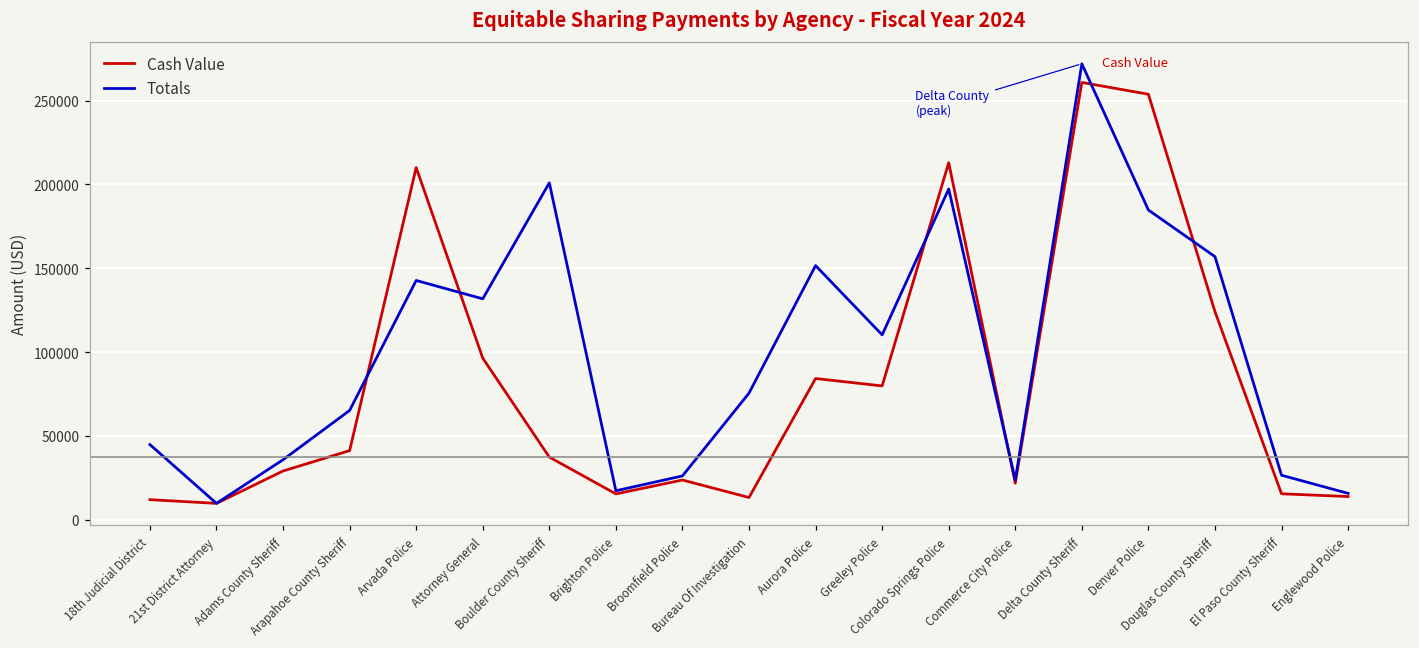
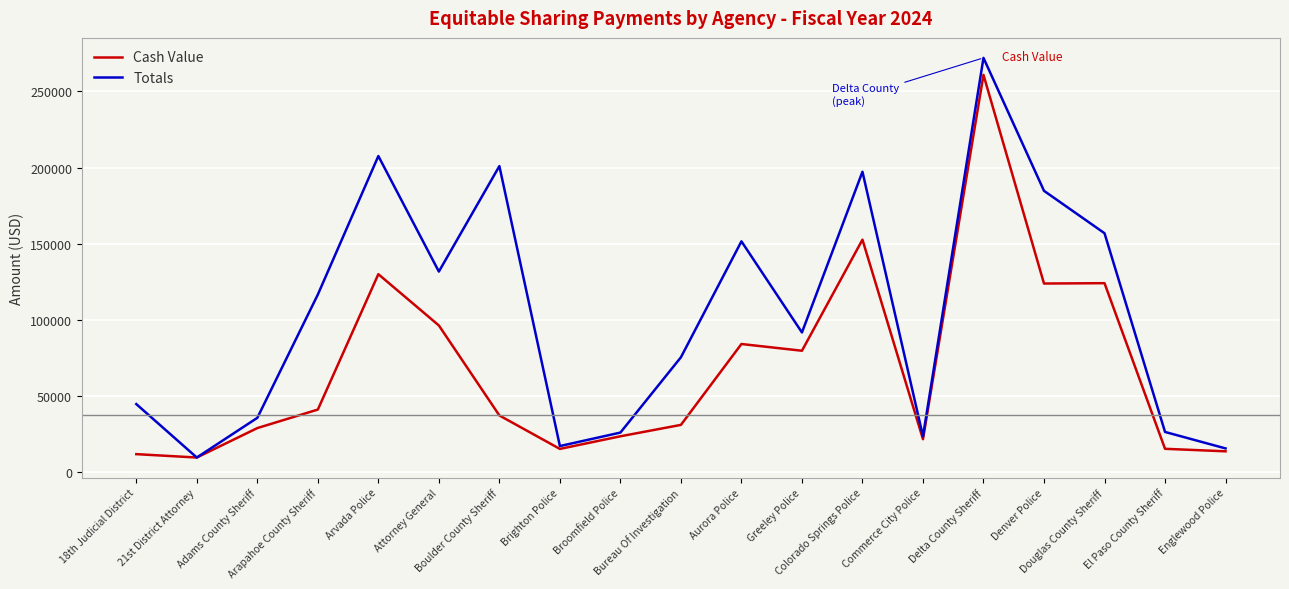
  {
    "Cash Value": {
      "18th Judicial District": 12000,
      "Adams County Sheriff": 29000,
      "Arapahoe County Sheriff": 41000,
-     "Arvada Police": 210000,
+     "Arvada Police": 130000,
      "Attorney General": 96000,
      "Boulder County Sheriff": 37000,
      "Brighton Police": 15000,
      "Broomfield Police": 24000,
-     "Bureau Of Investigation": 13000,
+     "Bureau Of Investigation": 31000,
      "Aurora Police": 84000,
      "Greeley Police": 80000,
-     "Colorado Springs Police": 213000,
+     "Colorado Springs Police": 153000,
      "Commerce City Police": 22000,
      "Delta County Sheriff": 261000,
-     "Denver Police": 254000,
+     "Denver Police": 124000,
      "Douglas County Sheriff": 124000,
      "El Paso County Sheriff": 15000,
      "Englewood Police": 14000
    },
    "Totals": {
      "18th Judicial District": 45000,
      "Adams County Sheriff": 36000,
-     "Arapahoe County Sheriff": 65000,
-     "Arvada Police": 143000,
+     "Arapahoe County Sheriff": 117000,
+     "Arvada Police": 208000,
      "Attorney General": 132000,
      "Boulder County Sheriff": 201000,
      "Brighton Police": 17000,
      "Broomfield Police": 26000,
      "Bureau Of Investigation": 76000,
      "Aurora Police": 152000,
-     "Greeley Police": 110000,
+     "Greeley Police": 92000,
      "Colorado Springs Police": 197000,
      "Commerce City Police": 24000,
      "Delta County Sheriff": 272000,
      "Denver Police": 185000,
      "Douglas County Sheriff": 157000,
      "El Paso County Sheriff": 27000,
      "Englewood Police": 16000
    }
  }
